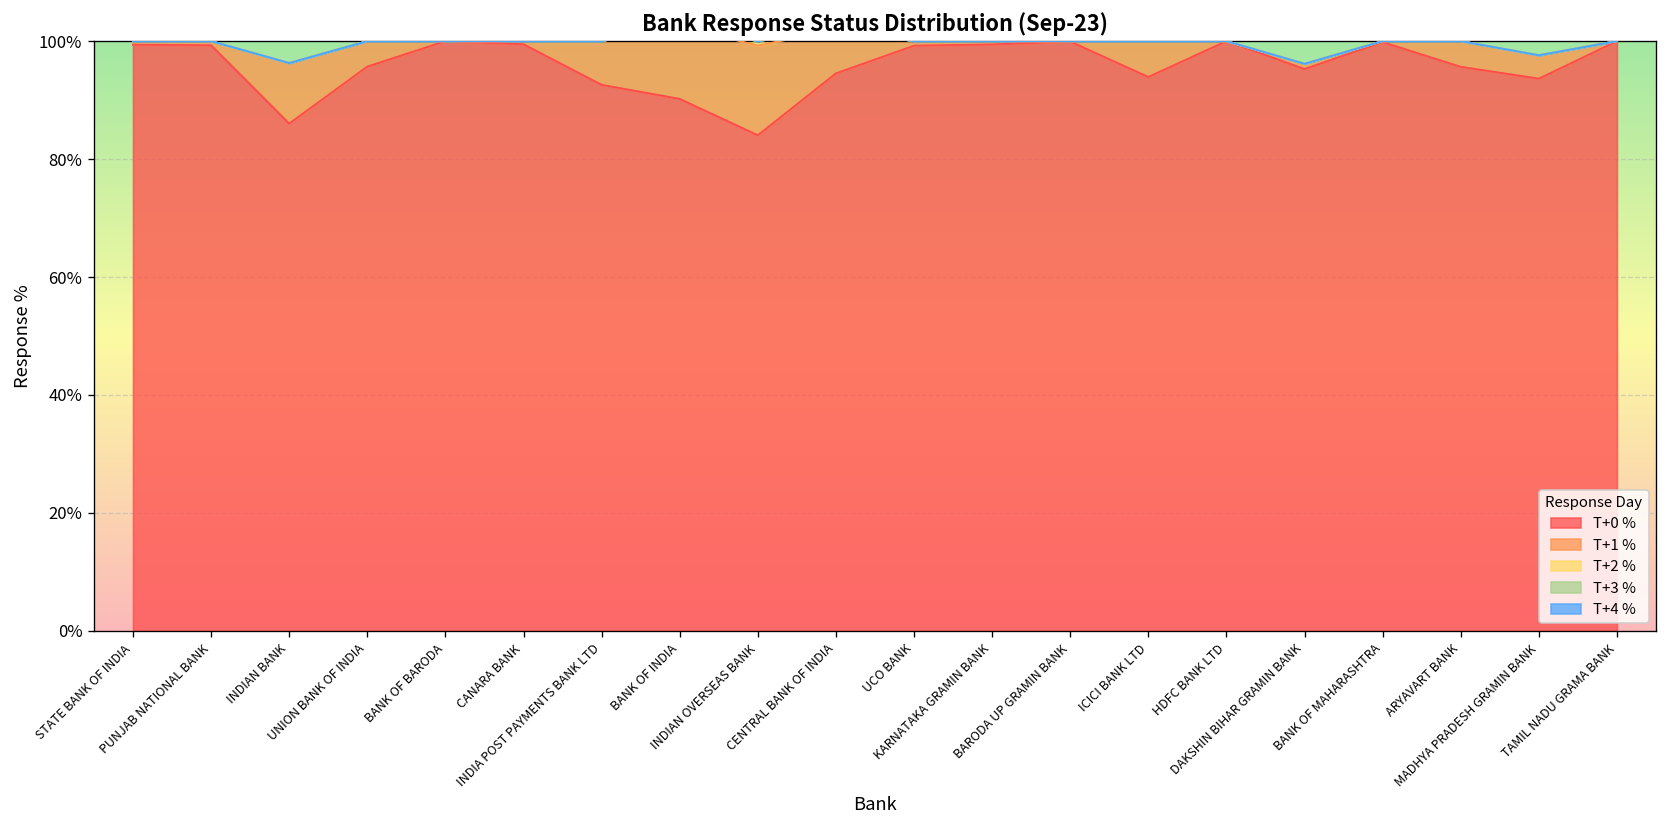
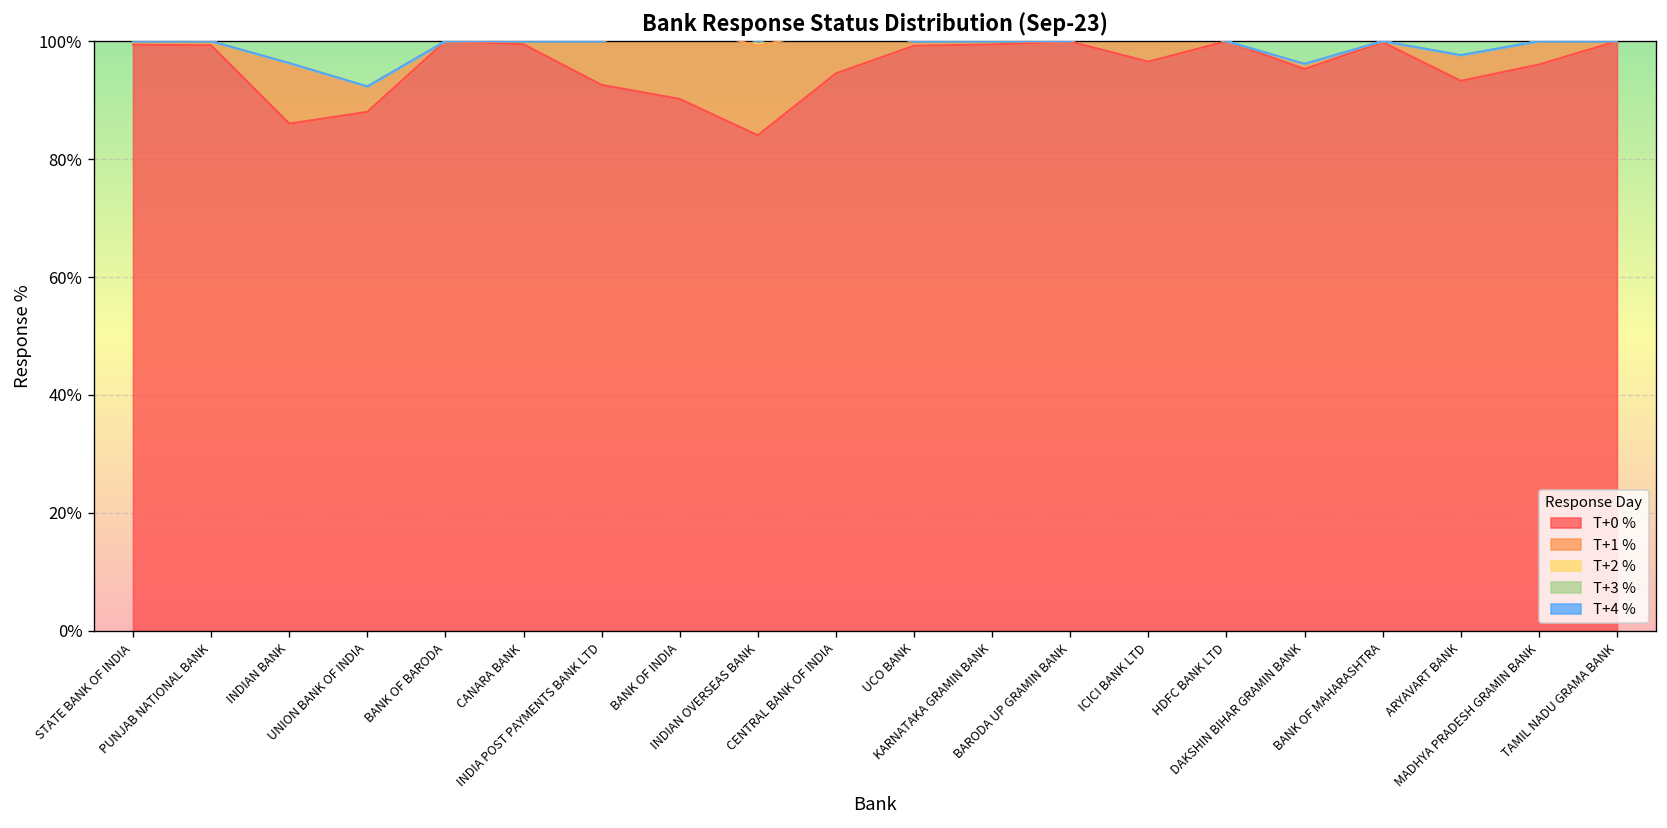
  {
    "T+0 %": {
      "STATE BANK OF INDIA": "99%",
      "PUNJAB NATIONAL BANK": "99%",
      "INDIAN BANK": "86%",
-     "UNION BANK OF INDIA": "96%",
+     "UNION BANK OF INDIA": "88%",
      "CANARA BANK": "99%",
      "INDIA POST PAYMENTS BANK LTD": "93%",
      "BANK OF INDIA": "90%",
      "INDIAN OVERSEAS BANK": "84%",
      "CENTRAL BANK OF INDIA": "95%",
      "UCO BANK": "99%",
      "KARNATAKA GRAMIN BANK": "99%",
-     "ICICI BANK LTD": "94%",
+     "ICICI BANK LTD": "97%",
      "DAKSHIN BIHAR GRAMIN BANK": "95%",
-     "ARYAVART BANK": "96%",
-     "MADHYA PRADESH GRAMIN BANK": "94%"
+     "ARYAVART BANK": "93%",
+     "MADHYA PRADESH GRAMIN BANK": "96%"
    },
    "T+1 %": {
      "INDIAN OVERSEAS BANK": "15%"
    }
  }
